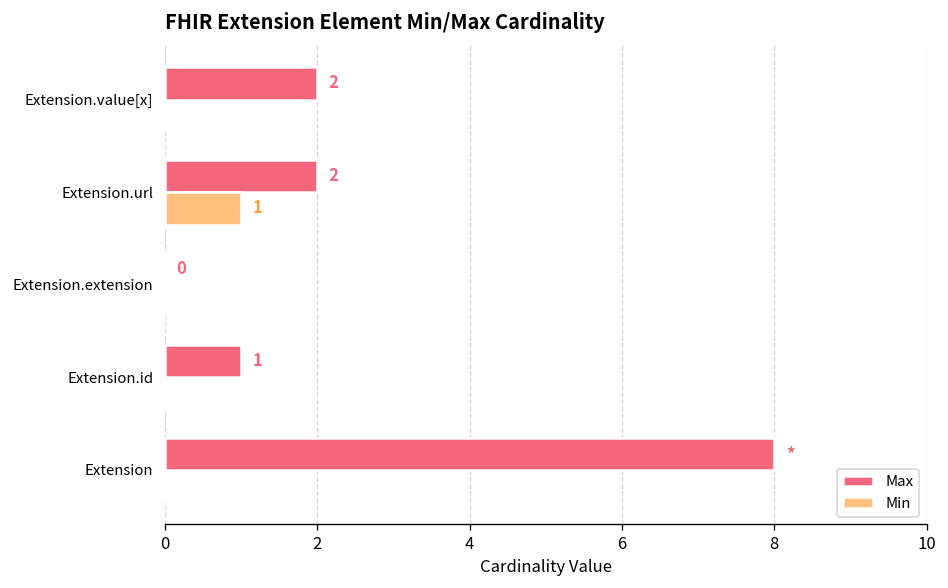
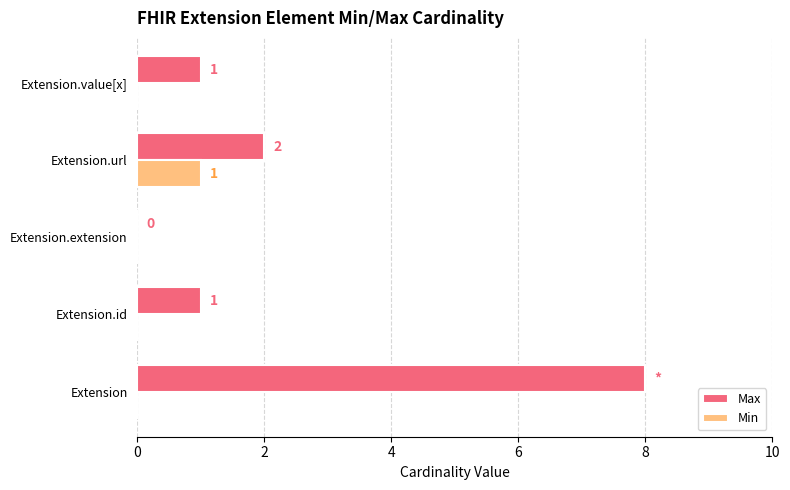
  {
    "Max": {
-     "Extension.value[x]": 2,
+     "Extension.value[x]": 1,
      "Extension.url": 2,
      "Extension.extension": 0,
      "Extension.id": 1
    },
    "Min": {
      "Extension.url": 1
    }
  }
